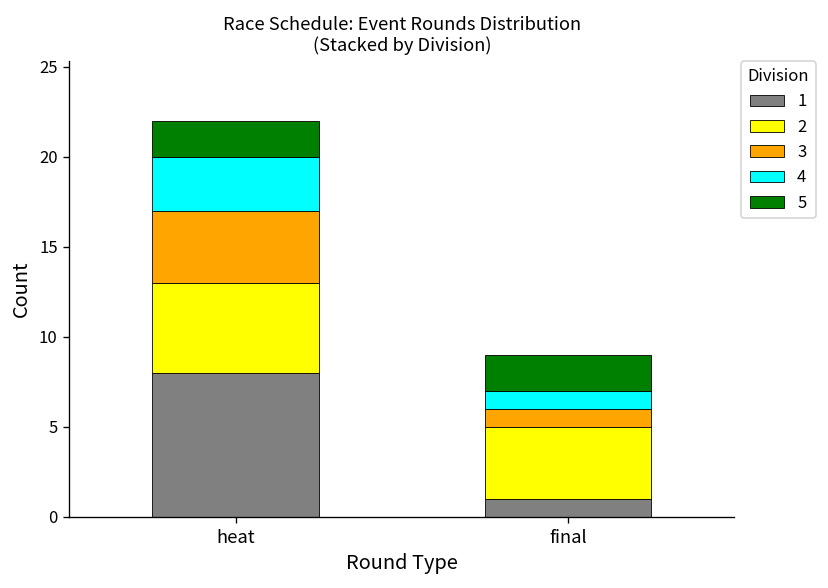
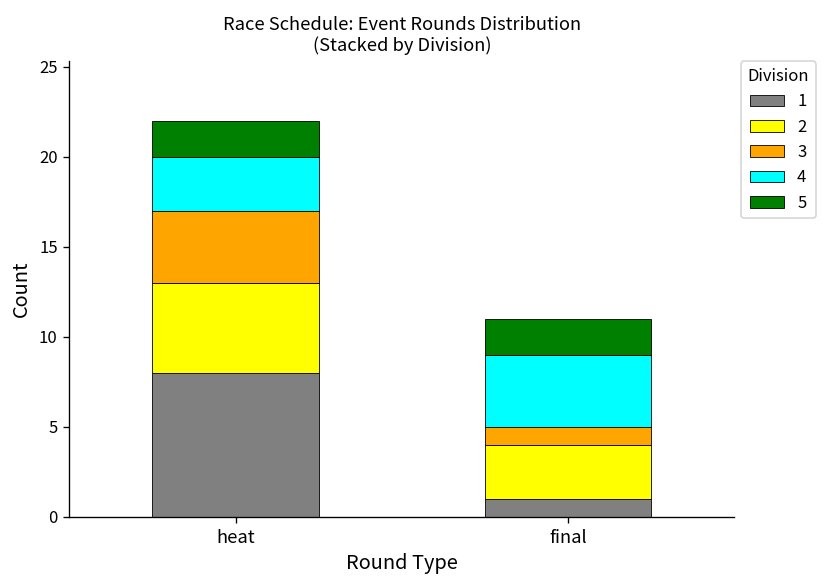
  {
    "1": {
      "heat": 8,
      "final": 1
    },
    "2": {
      "heat": 5,
-     "final": 4
+     "final": 3
    },
    "3": {
      "heat": 4,
      "final": 1
    },
    "4": {
      "heat": 3,
-     "final": 1
+     "final": 4
    },
    "5": {
      "heat": 2,
      "final": 2
    }
  }
